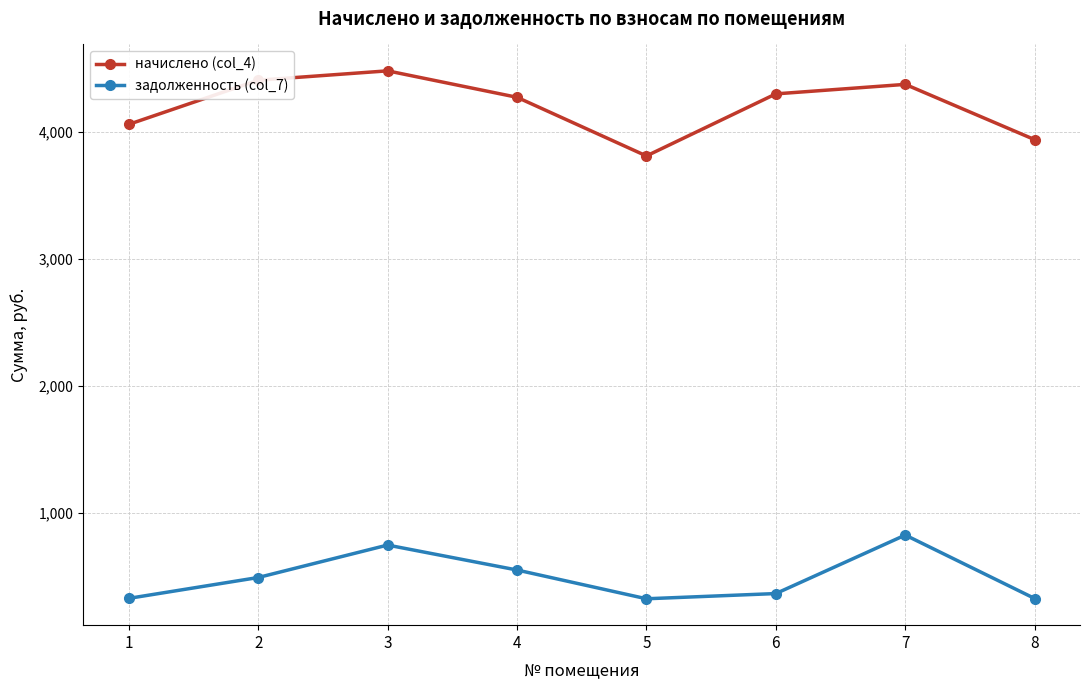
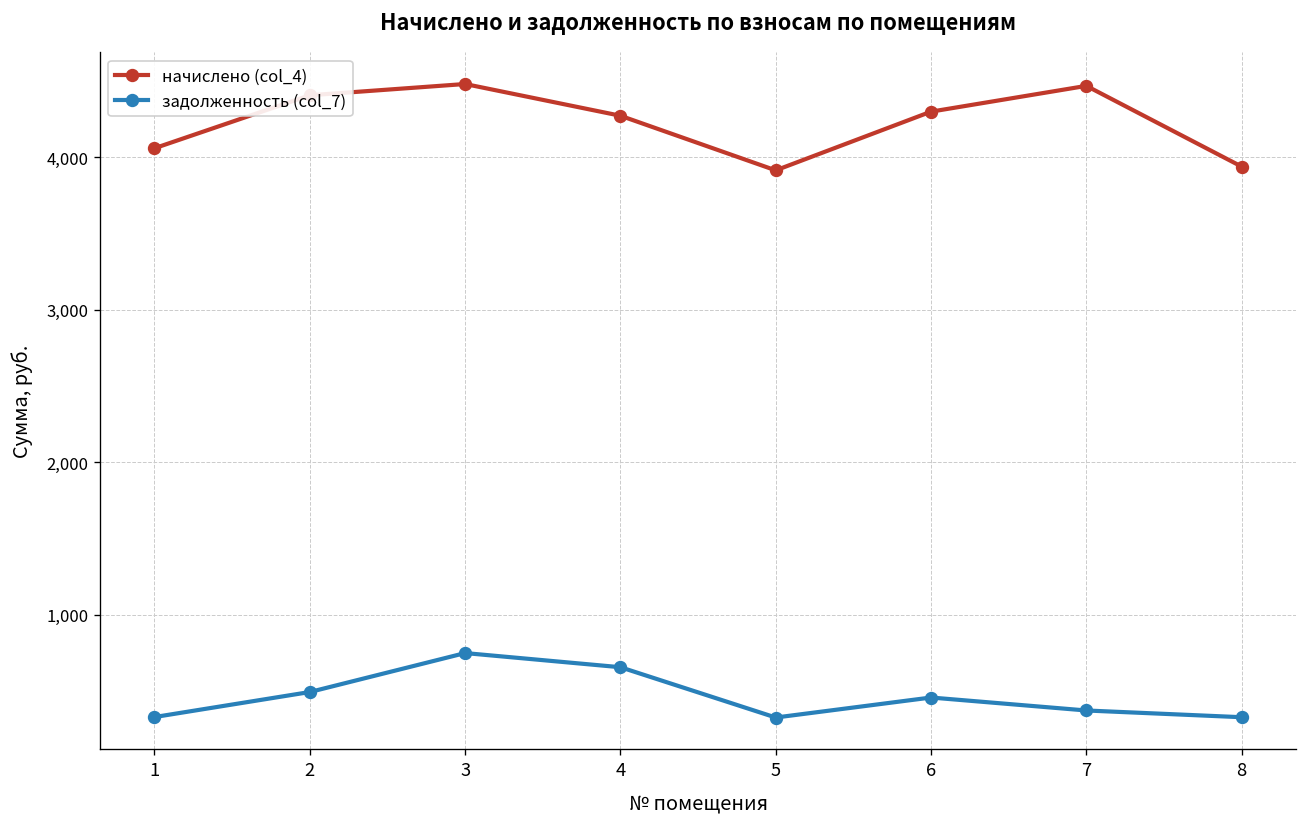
  {
    "начислено (col_4)": {
      "1": "4,060",
      "3": "4,480",
      "4": "4,270",
-     "5": "3,810",
+     "5": "3,920",
      "6": "4,300",
-     "7": "4,380",
+     "7": "4,470",
      "8": "3,940"
    },
    "задолженность (col_7)": {
      "1": "330",
      "2": "490",
      "3": "750",
-     "4": "550",
+     "4": "660",
      "5": "330",
-     "6": "370",
-     "7": "830",
+     "6": "460",
+     "7": "370",
      "8": "330"
    }
  }
